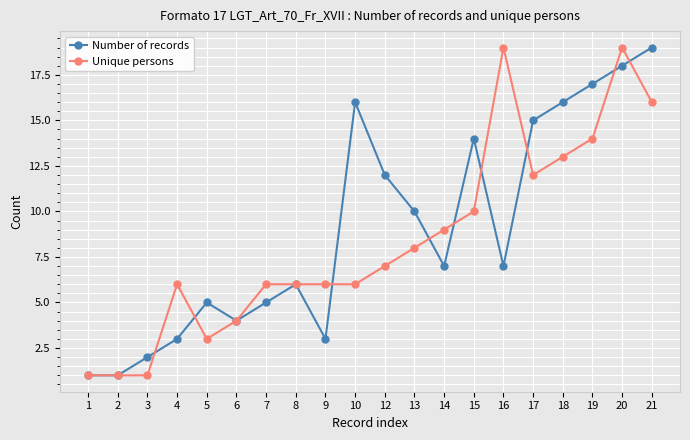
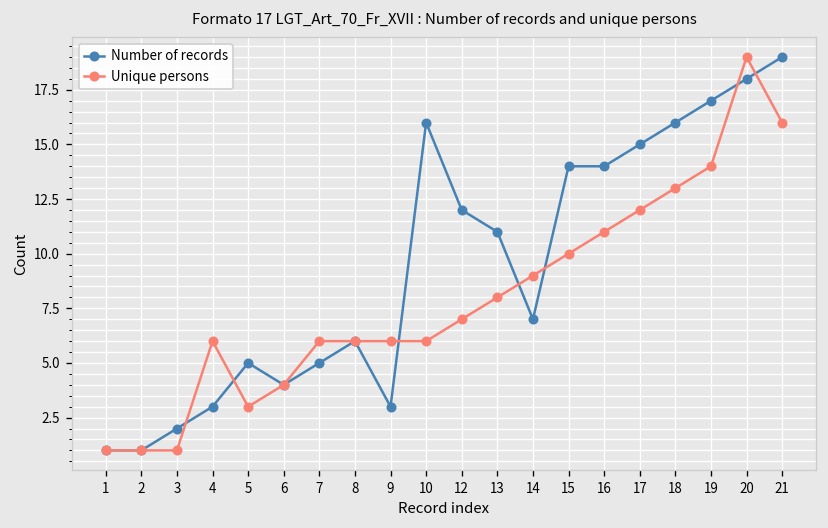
  {
    "Number of records": {
      "3": 2,
      "4": 3,
      "5": 5,
      "7": 5,
      "9": 3,
      "10": 16,
      "12": 12,
-     "13": 10,
+     "13": 11,
      "14": 7,
      "15": 14,
-     "16": 7,
+     "16": 14,
      "17": 15,
      "18": 16,
      "19": 17,
      "20": 18,
      "21": 19
    },
    "Unique persons": {
      "3": 1,
      "4": 6,
      "5": 3,
      "7": 6,
      "9": 6,
      "10": 6,
      "12": 7,
      "13": 8,
      "14": 9,
      "15": 10,
-     "16": 19,
+     "16": 11,
      "17": 12,
      "18": 13,
      "19": 14,
      "20": 19,
      "21": 16
    }
  }
